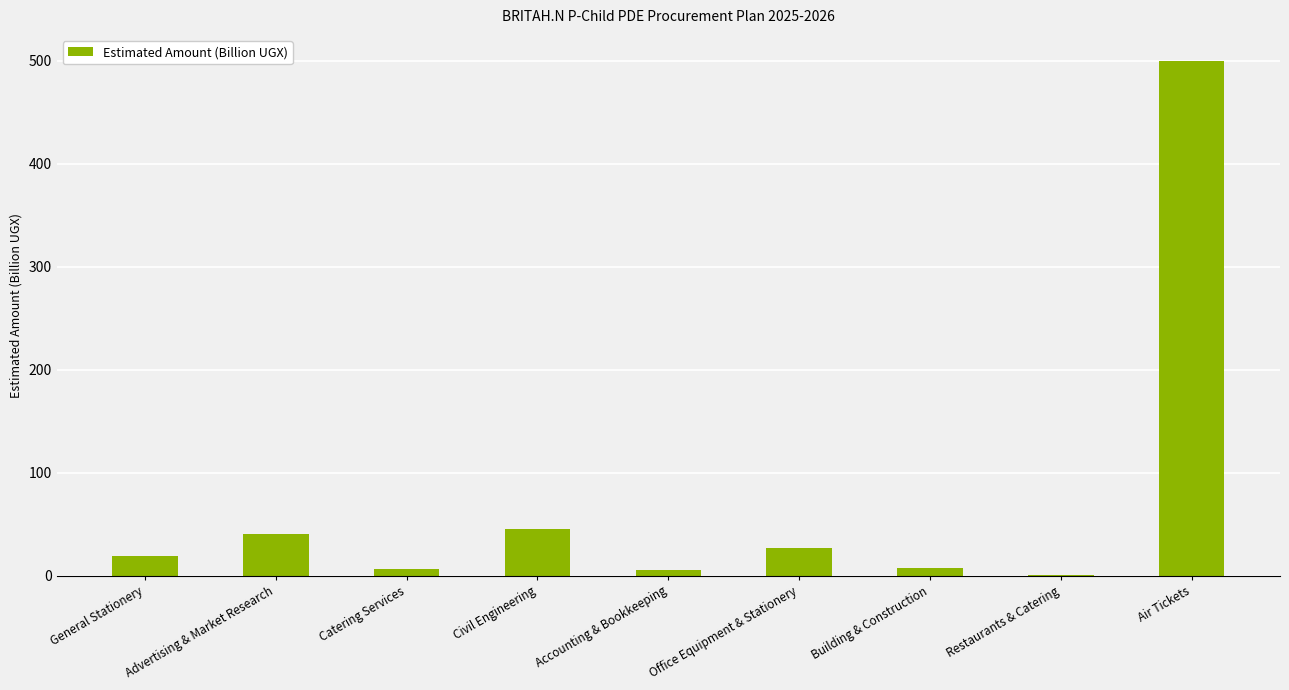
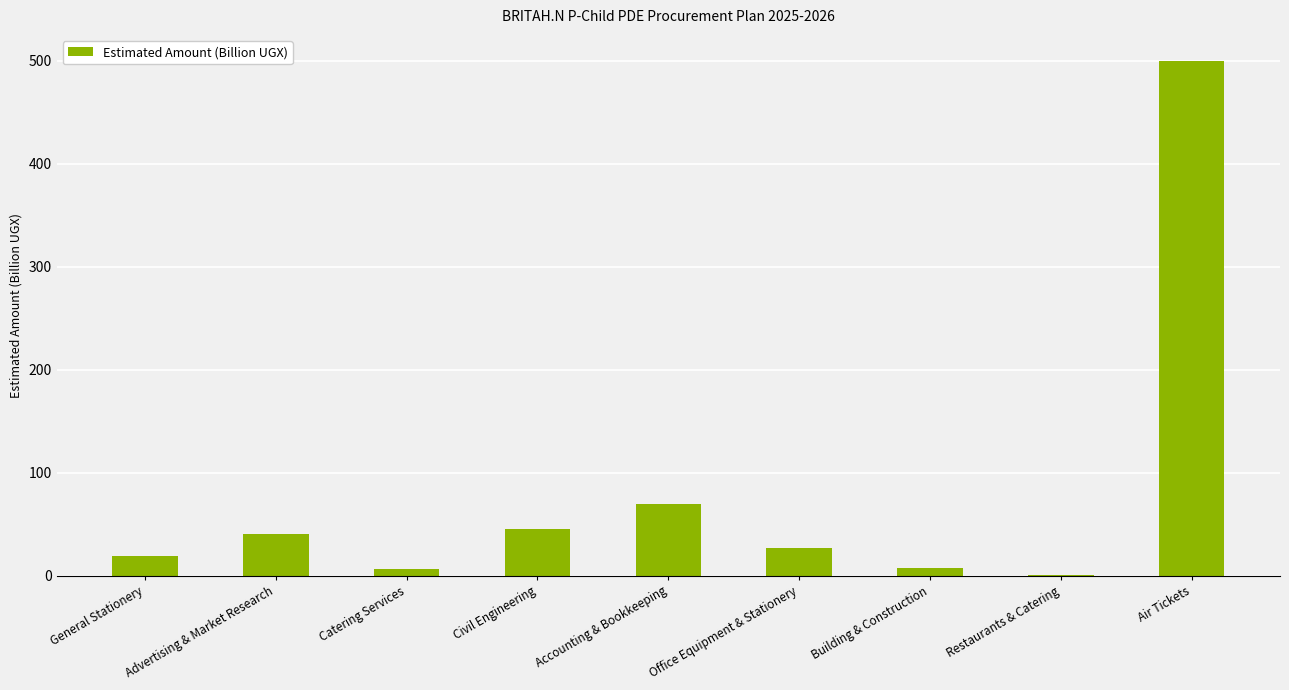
  {
    "General Stationery": 19,
    "Advertising & Market Research": 40,
    "Catering Services": 7,
    "Civil Engineering": 46,
-   "Accounting & Bookkeeping": 6,
+   "Accounting & Bookkeeping": 69,
    "Office Equipment & Stationery": 27,
    "Building & Construction": 8,
    "Air Tickets": 500
  }
